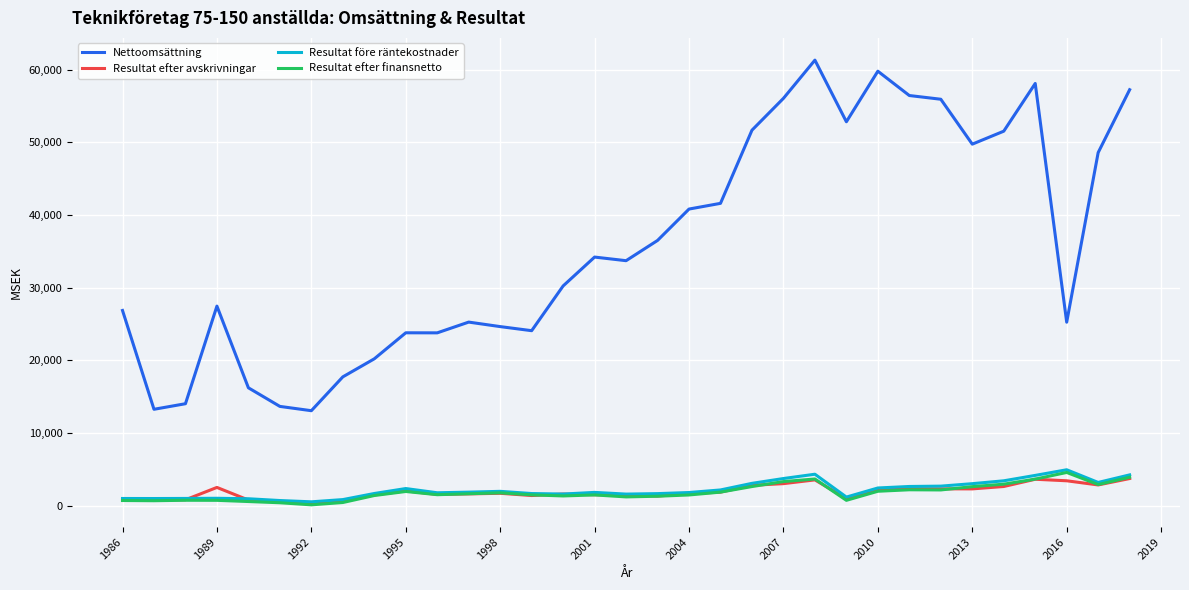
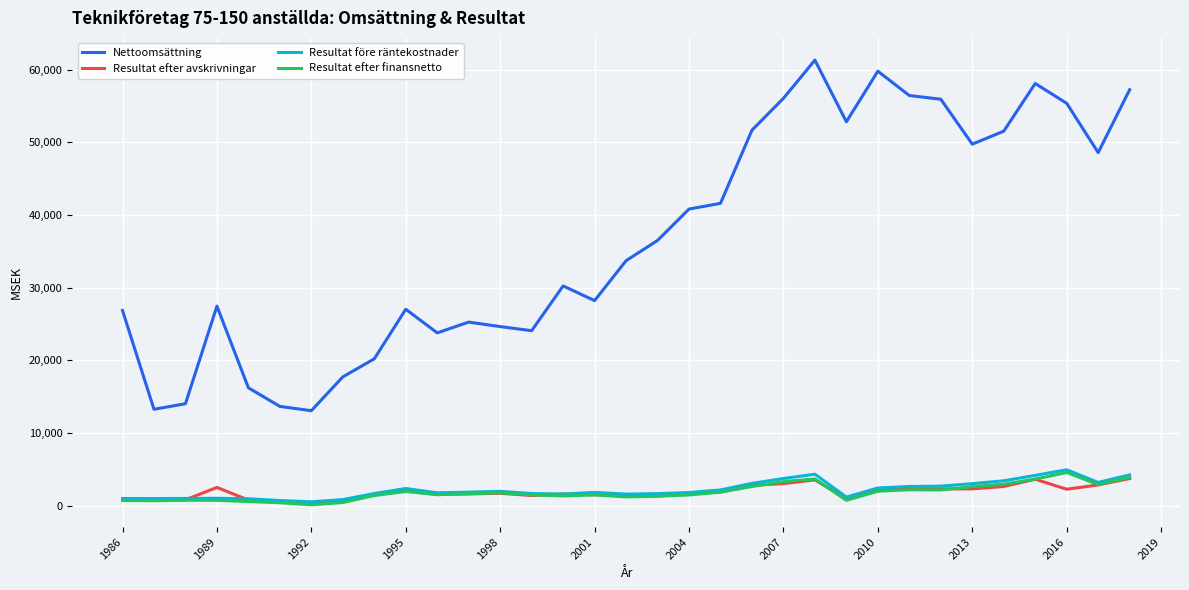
  {
    "Nettoomsättning": {
      "1986": "27,000",
      "1989": "27,000",
      "1992": "13,000",
-     "1995": "24,000",
+     "1995": "27,000",
      "1998": "25,000",
-     "2001": "34,000",
+     "2001": "28,000",
      "2004": "41,000",
      "2007": "56,000",
      "2010": "60,000",
      "2013": "50,000",
-     "2016": "25,000"
+     "2016": "55,000"
    },
    "Resultat efter avskrivningar": {
      "1989": "3,000",
-     "2016": "3,000"
+     "2016": "2,000"
    },
    "Resultat före räntekostnader": {
      "2007": "4,000",
      "2013": "3,000",
      "2016": "5,000"
    },
    "Resultat efter finansnetto": {
      "2016": "5,000"
    }
  }
